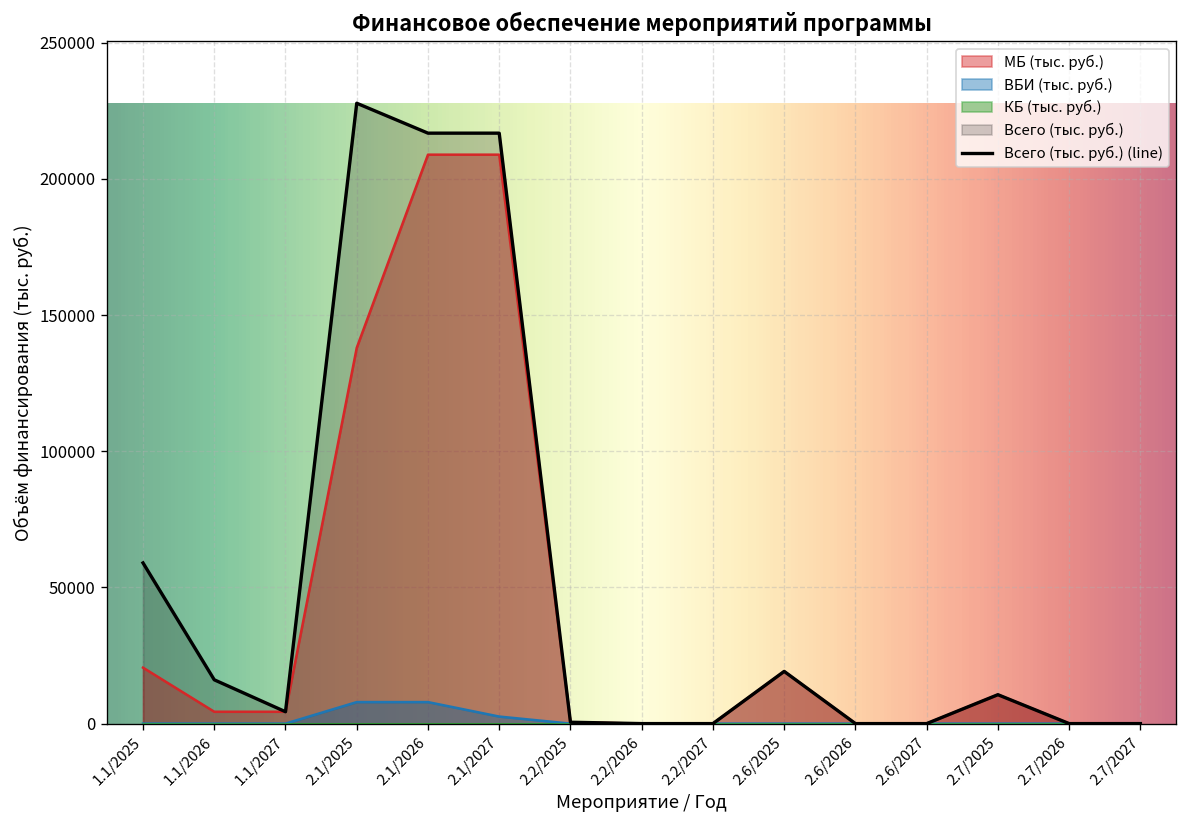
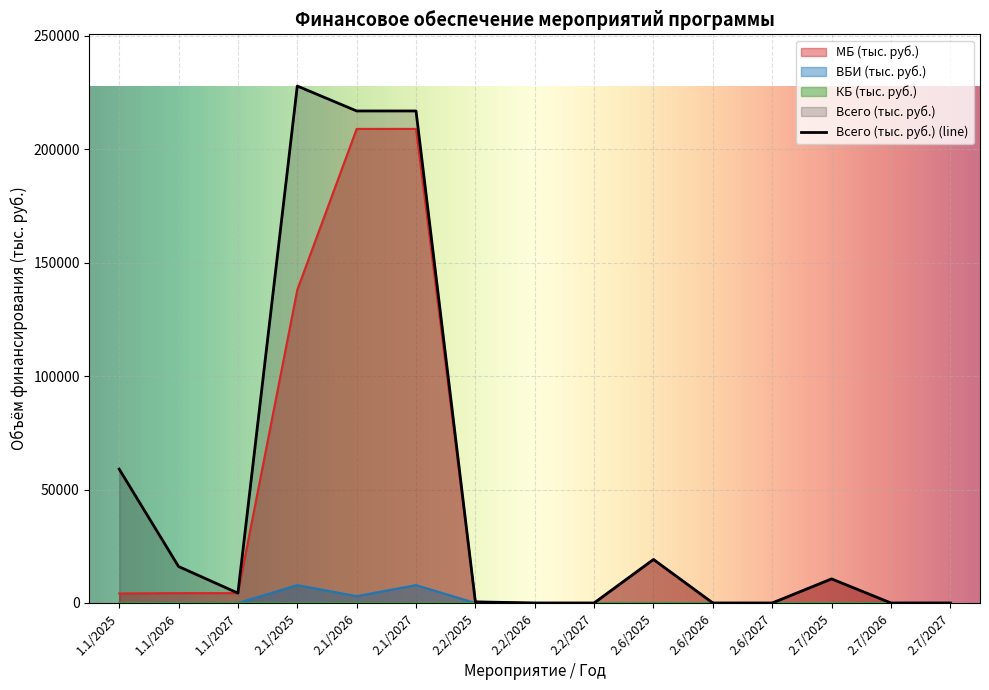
  {
    "МБ (тыс. руб.)": {
-     "1.1/2025": 21000,
+     "1.1/2025": 4000,
      "1.1/2026": 4000,
      "2.1/2025": 138000,
      "2.1/2026": 209000,
      "2.1/2027": 209000
    },
    "ВБИ (тыс. руб.)": {
      "2.1/2025": 8000,
-     "2.1/2026": 8000,
-     "2.1/2027": 3000
+     "2.1/2026": 3000,
+     "2.1/2027": 8000
    },
    "КБ (тыс. руб.)": {
      "2.1/2025": 0,
      "2.1/2026": 0,
      "2.1/2027": 0
    },
    "Всего (тыс. руб.)": {
      "1.1/2025": 59000,
      "1.1/2026": 16000,
      "2.1/2025": 228000,
      "2.1/2026": 217000,
      "2.1/2027": 217000
    }
  }
